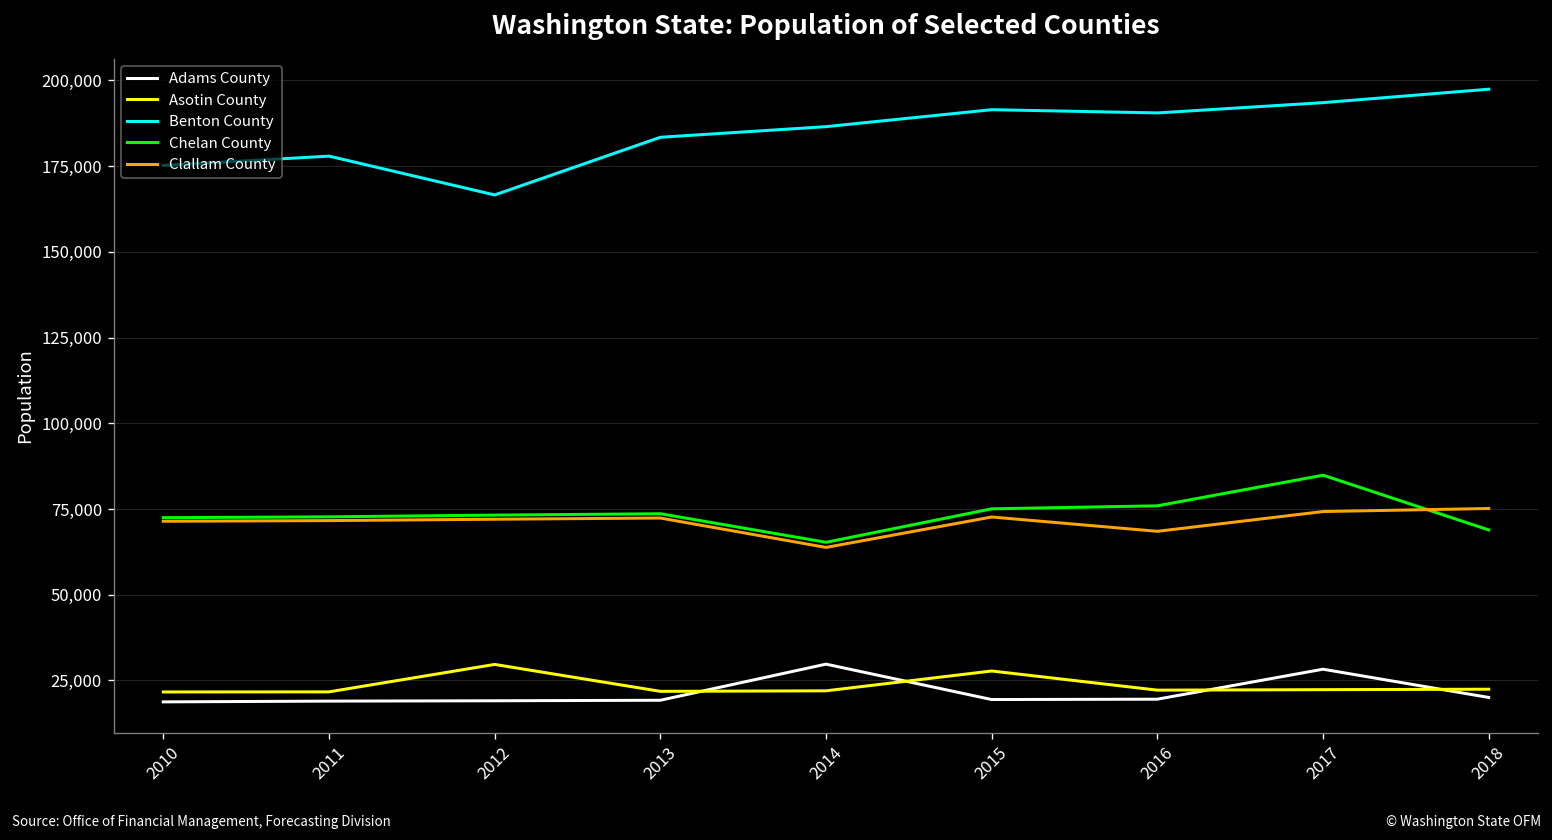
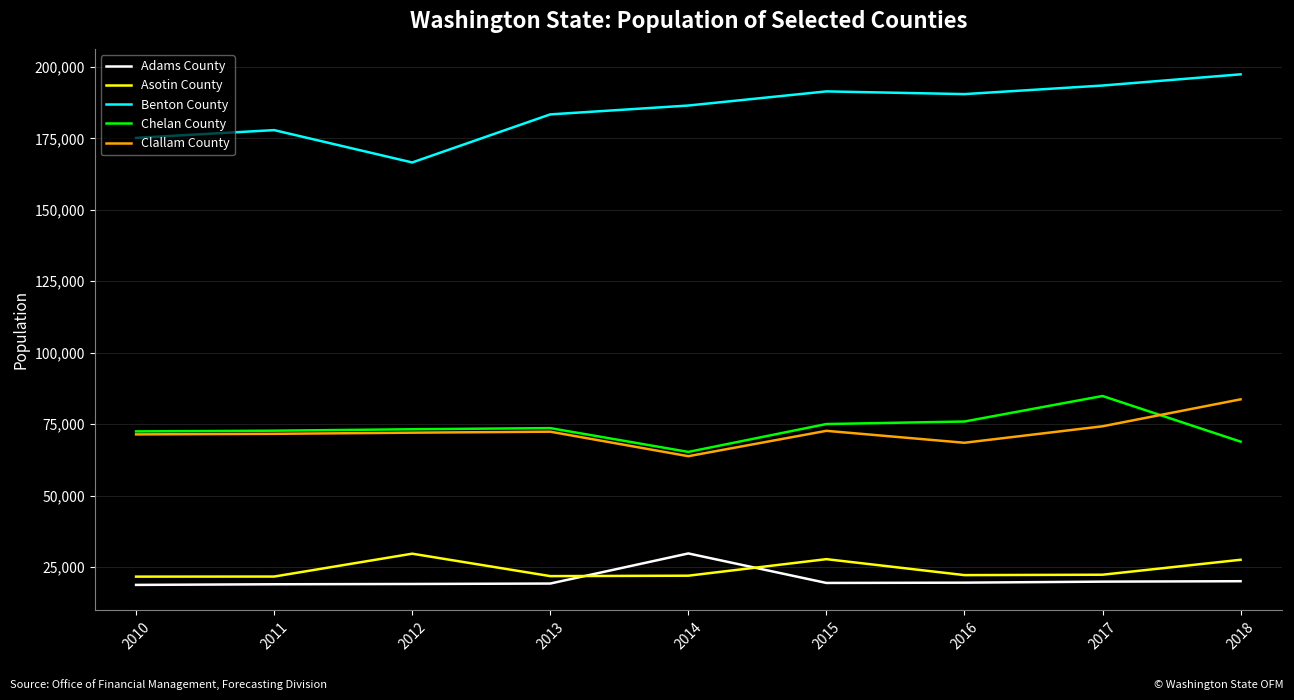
  {
    "Adams County": {
      "2010": "19,000",
      "2011": "19,000",
      "2012": "19,000",
      "2013": "19,000",
      "2014": "30,000",
      "2015": "19,000",
      "2016": "20,000",
-     "2017": "28,000",
+     "2017": "20,000",
      "2018": "20,000"
    },
    "Asotin County": {
      "2010": "22,000",
      "2011": "22,000",
      "2012": "30,000",
      "2013": "22,000",
      "2014": "22,000",
      "2015": "28,000",
      "2016": "22,000",
      "2017": "22,000",
-     "2018": "22,000"
+     "2018": "28,000"
    },
    "Benton County": {
      "2011": "178,000",
      "2012": "167,000",
      "2013": "183,000",
      "2014": "187,000",
      "2015": "191,000",
      "2016": "191,000",
      "2017": "194,000",
      "2018": "197,000"
    },
    "Chelan County": {
      "2010": "72,000",
      "2011": "73,000",
      "2012": "73,000",
      "2013": "74,000",
      "2014": "65,000",
      "2015": "75,000",
      "2016": "76,000",
      "2017": "85,000",
      "2018": "69,000"
    },
    "Clallam County": {
      "2010": "71,000",
      "2011": "72,000",
      "2012": "72,000",
      "2013": "72,000",
      "2014": "64,000",
      "2015": "73,000",
      "2016": "68,000",
      "2017": "74,000",
-     "2018": "75,000"
+     "2018": "84,000"
    }
  }
